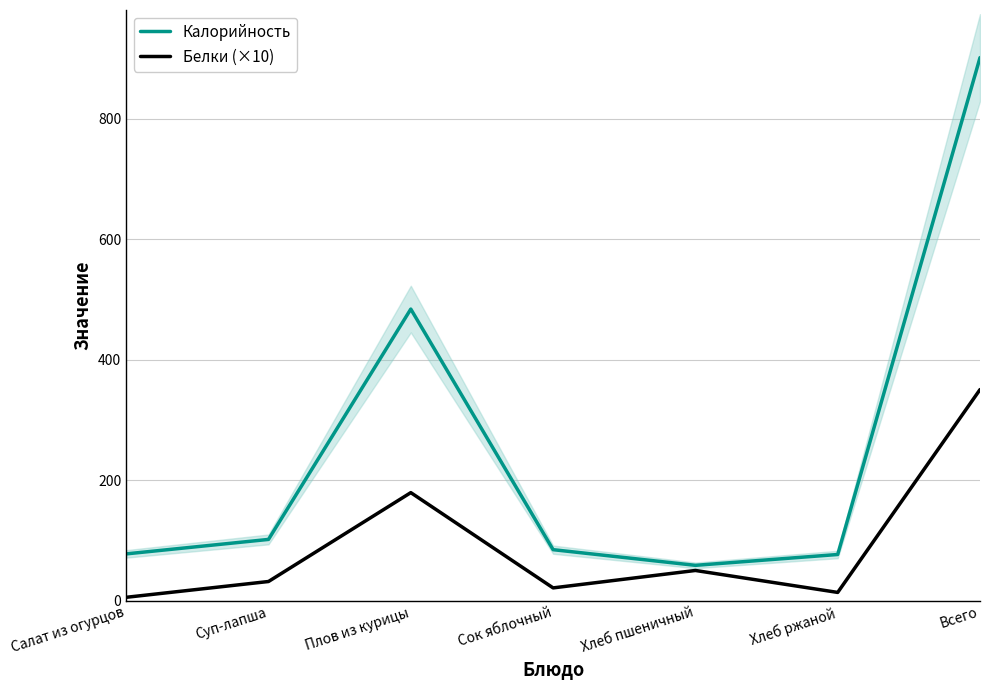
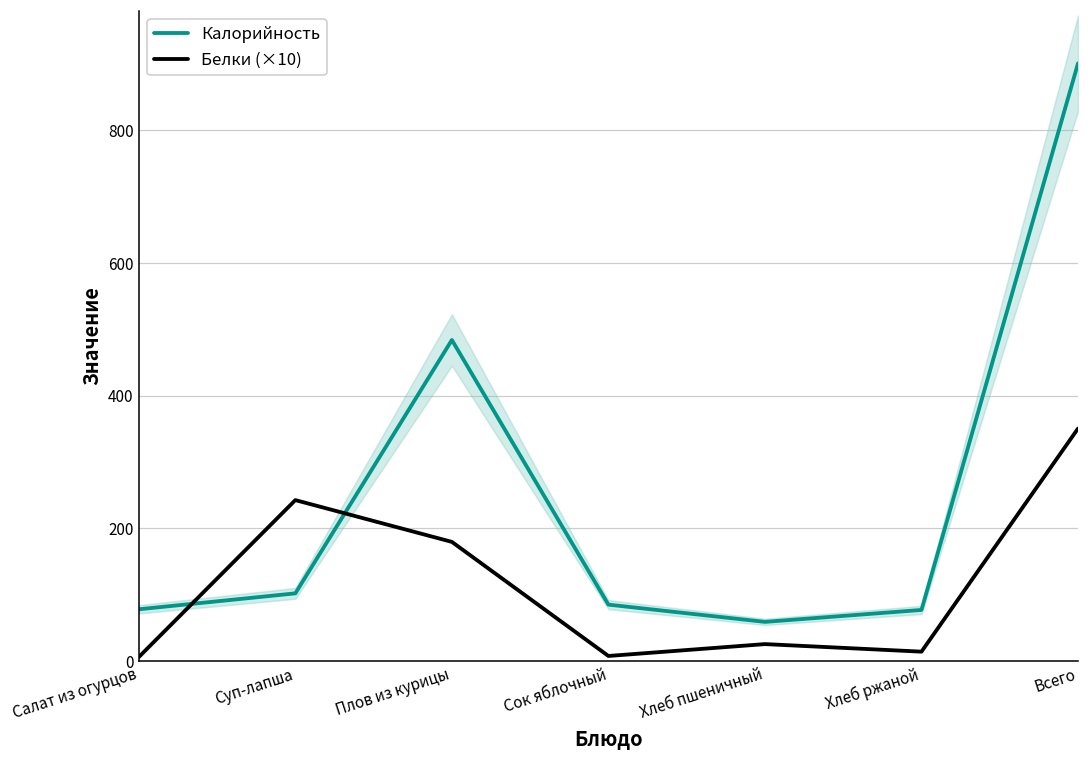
  {
    "Калорийность": {
      "Салат из огурцов": 80,
      "Суп-лапша": 100,
      "Плов из курицы": 480,
      "Сок яблочный": 90,
      "Хлеб пшеничный": 60,
      "Хлеб ржаной": 80,
      "Всего": 900
    },
    "Белки (×10)": {
      "Салат из огурцов": 10,
-     "Суп-лапша": 30,
+     "Суп-лапша": 240,
      "Плов из курицы": 180,
-     "Сок яблочный": 20,
-     "Хлеб пшеничный": 50,
+     "Сок яблочный": 10,
+     "Хлеб пшеничный": 30,
      "Хлеб ржаной": 10,
      "Всего": 350
    }
  }
